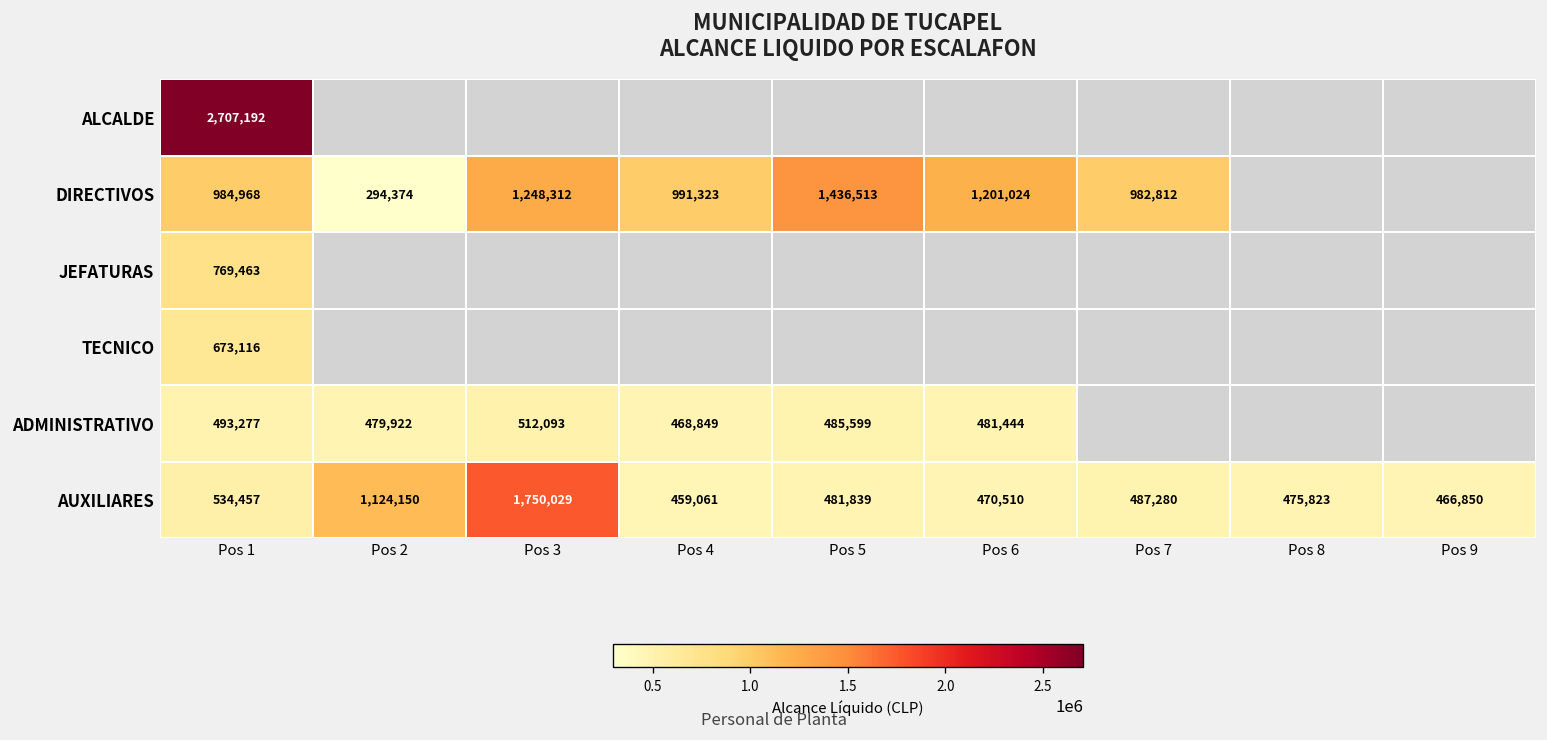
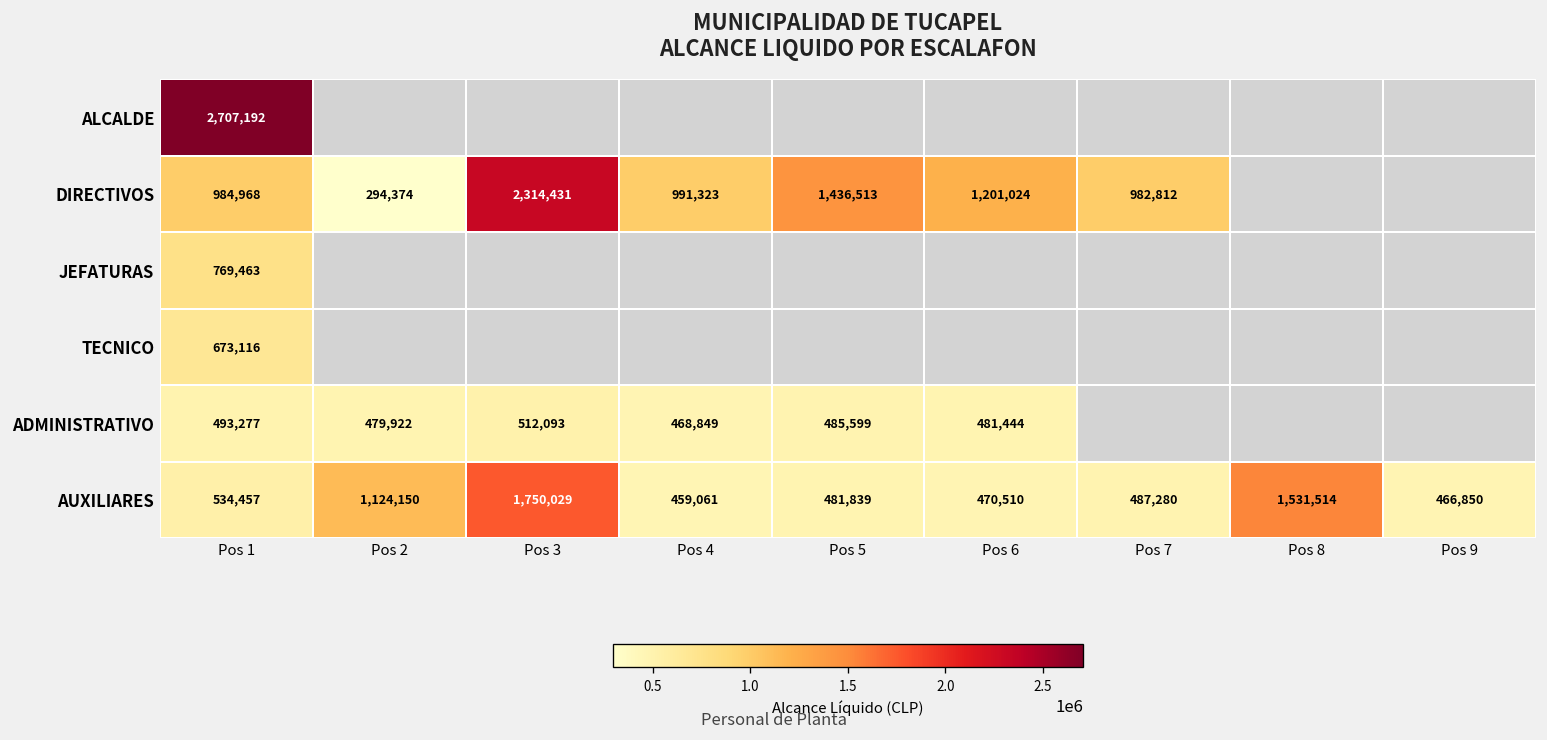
  {
    "ALCALDE": {
      "Pos 1": "2,707,192"
    },
    "DIRECTIVOS": {
      "Pos 1": "984,968",
      "Pos 2": "294,374",
-     "Pos 3": "1,248,312",
+     "Pos 3": "2,314,431",
      "Pos 4": "991,323",
      "Pos 5": "1,436,513",
      "Pos 6": "1,201,024",
      "Pos 7": "982,812"
    },
    "JEFATURAS": {
      "Pos 1": "769,463"
    },
    "TECNICO": {
      "Pos 1": "673,116"
    },
    "ADMINISTRATIVO": {
      "Pos 1": "493,277",
      "Pos 2": "479,922",
      "Pos 3": "512,093",
      "Pos 4": "468,849",
      "Pos 5": "485,599",
      "Pos 6": "481,444"
    },
    "AUXILIARES": {
      "Pos 1": "534,457",
      "Pos 2": "1,124,150",
      "Pos 3": "1,750,029",
      "Pos 4": "459,061",
      "Pos 5": "481,839",
      "Pos 6": "470,510",
      "Pos 7": "487,280",
-     "Pos 8": "475,823",
+     "Pos 8": "1,531,514",
      "Pos 9": "466,850"
    }
  }
